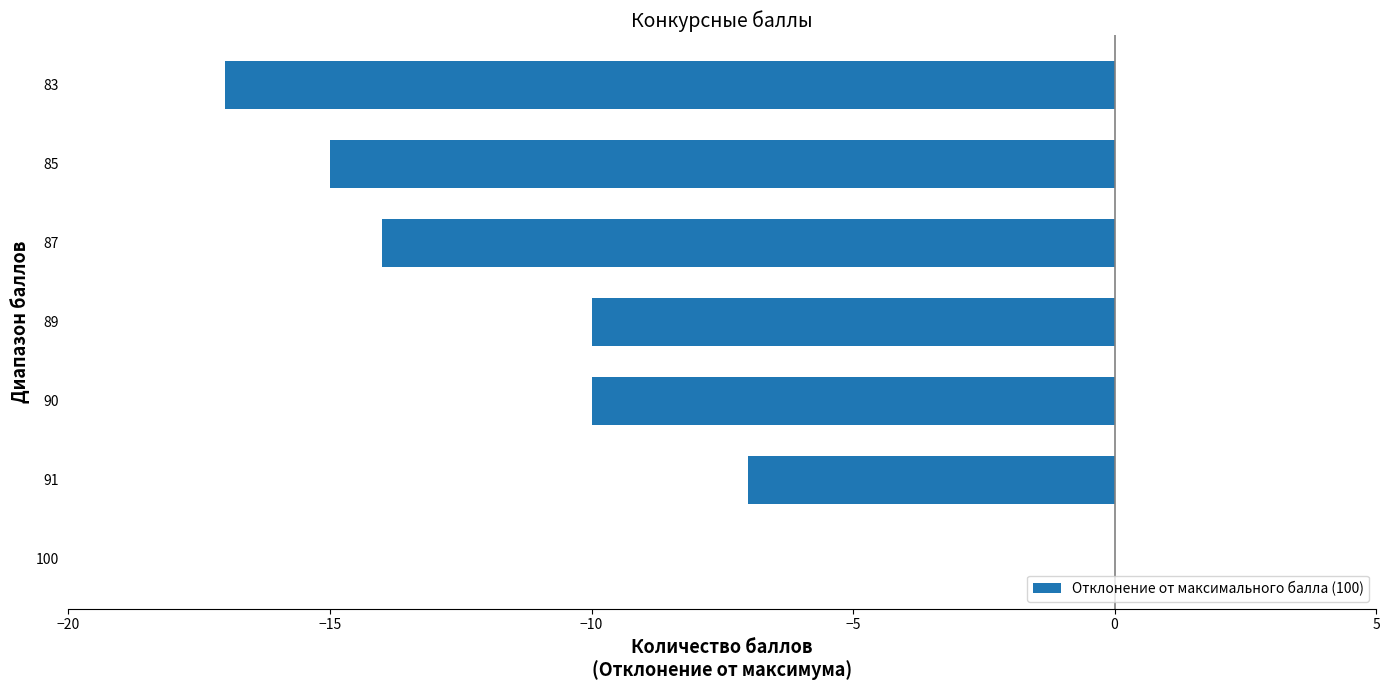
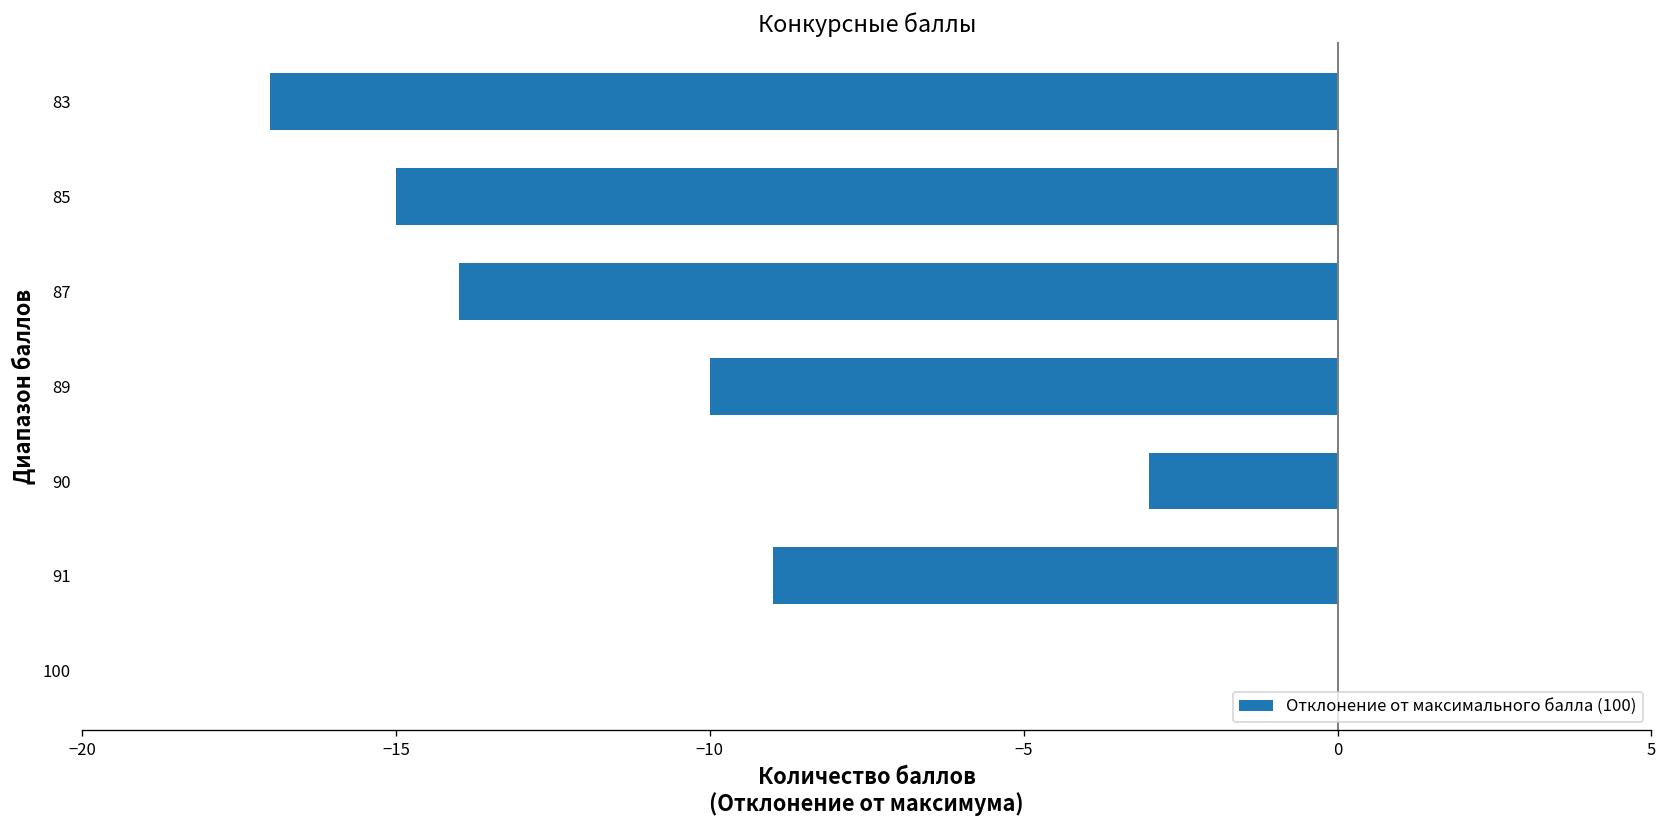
  {
    "83": -17,
    "85": -15,
    "87": -14,
    "89": -10,
-   "90": -10,
-   "91": -7,
+   "90": -3,
+   "91": -9,
    "100": 0
  }
